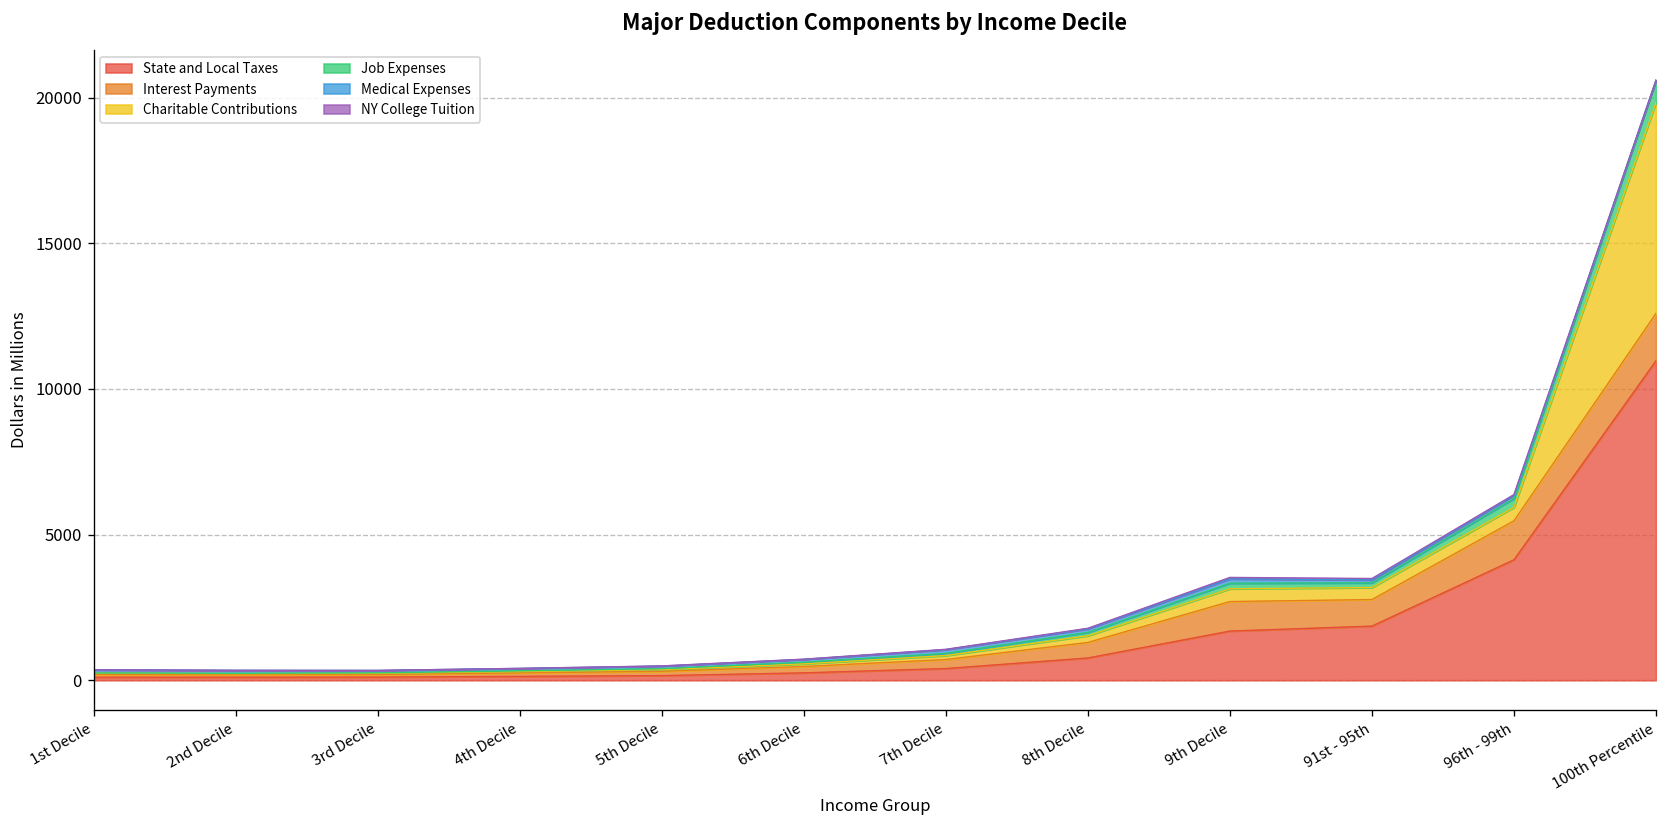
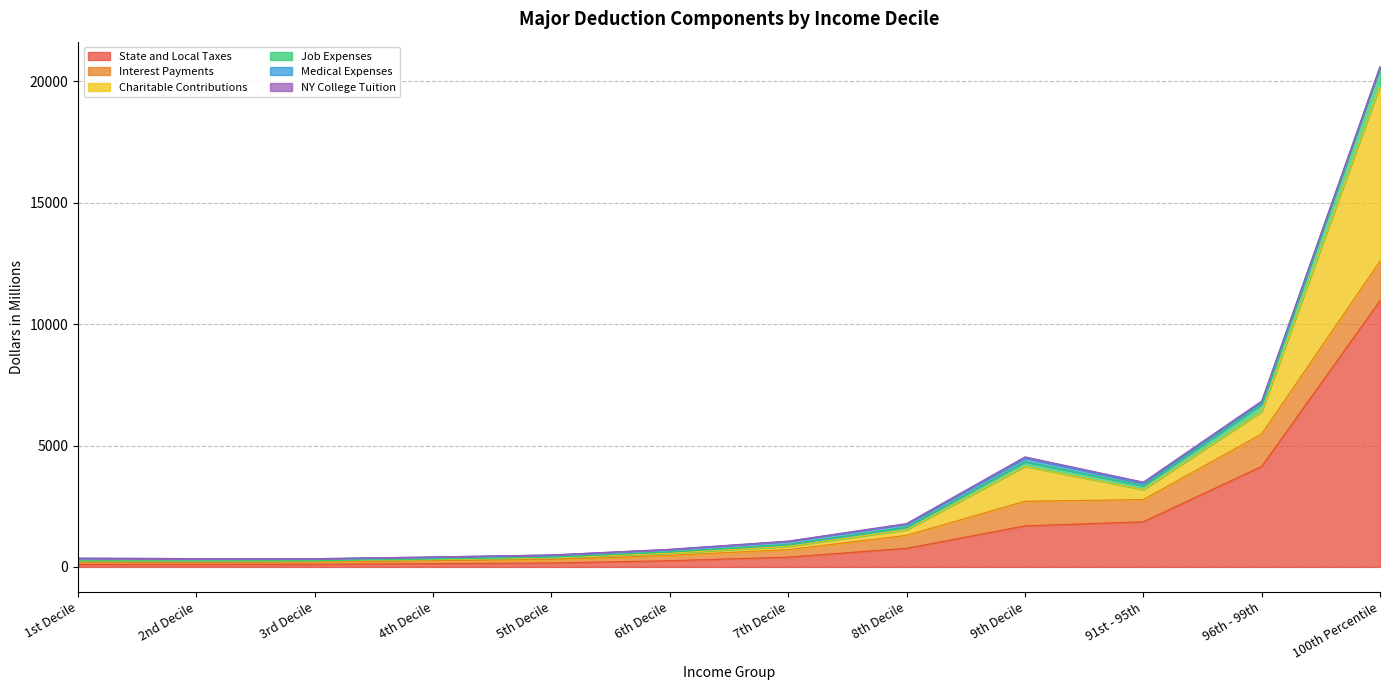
  {
    "Charitable Contributions": {
      "8th Decile": 200,
-     "9th Decile": 400,
+     "9th Decile": 1400,
      "91st - 95th": 400,
-     "96th - 99th": 500,
+     "96th - 99th": 900,
      "100th Percentile": 7200
    },
    "Job Expenses": {
      "8th Decile": 100,
      "9th Decile": 200,
      "96th - 99th": 300
    }
  }
